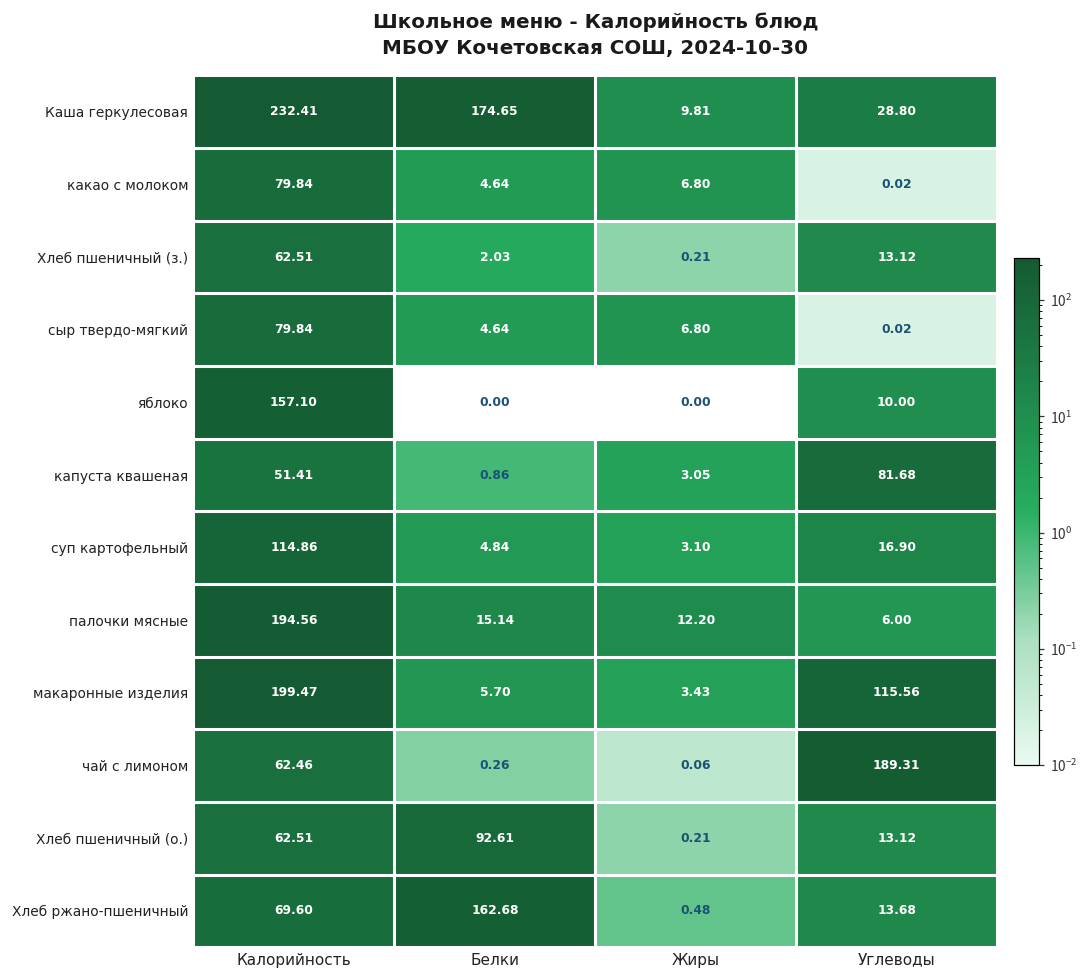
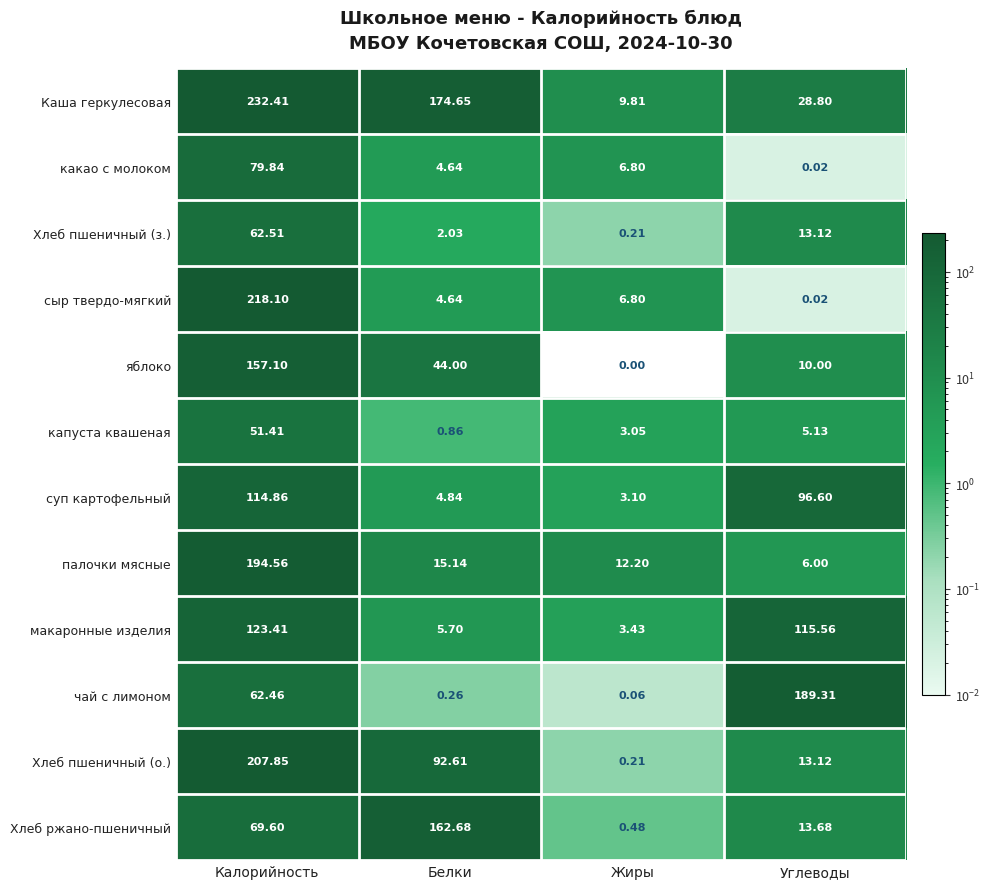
  {
    "Каша геркулесовая": {
      "Калорийность": 232.41,
      "Белки": 174.65,
      "Жиры": 9.81,
      "Углеводы": 28.80
    },
    "какао с молоком": {
      "Калорийность": 79.84,
      "Белки": 4.64,
      "Жиры": 6.80,
      "Углеводы": 0.02
    },
    "Хлеб пшеничный (з.)": {
      "Калорийность": 62.51,
      "Белки": 2.03,
      "Жиры": 0.21,
      "Углеводы": 13.12
    },
    "сыр твердо-мягкий": {
-     "Калорийность": 79.84,
+     "Калорийность": 218.10,
      "Белки": 4.64,
      "Жиры": 6.80,
      "Углеводы": 0.02
    },
    "яблоко": {
      "Калорийность": 157.10,
-     "Белки": 0.00,
+     "Белки": 44.00,
      "Жиры": 0.00,
      "Углеводы": 10.00
    },
    "капуста квашеная": {
      "Калорийность": 51.41,
      "Белки": 0.86,
      "Жиры": 3.05,
-     "Углеводы": 81.68
+     "Углеводы": 5.13
    },
    "суп картофельный": {
      "Калорийность": 114.86,
      "Белки": 4.84,
      "Жиры": 3.10,
-     "Углеводы": 16.90
+     "Углеводы": 96.60
    },
    "палочки мясные": {
      "Калорийность": 194.56,
      "Белки": 15.14,
      "Жиры": 12.20,
      "Углеводы": 6.00
    },
    "макаронные изделия": {
-     "Калорийность": 199.47,
+     "Калорийность": 123.41,
      "Белки": 5.70,
      "Жиры": 3.43,
      "Углеводы": 115.56
    },
    "чай с лимоном": {
      "Калорийность": 62.46,
      "Белки": 0.26,
      "Жиры": 0.06,
      "Углеводы": 189.31
    },
    "Хлеб пшеничный (о.)": {
-     "Калорийность": 62.51,
+     "Калорийность": 207.85,
      "Белки": 92.61,
      "Жиры": 0.21,
      "Углеводы": 13.12
    },
    "Хлеб ржано-пшеничный": {
      "Калорийность": 69.60,
      "Белки": 162.68,
      "Жиры": 0.48,
      "Углеводы": 13.68
    }
  }
